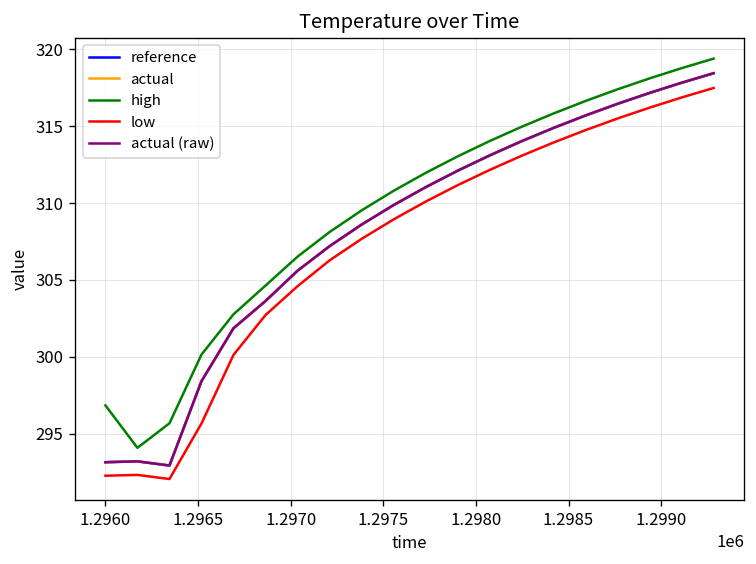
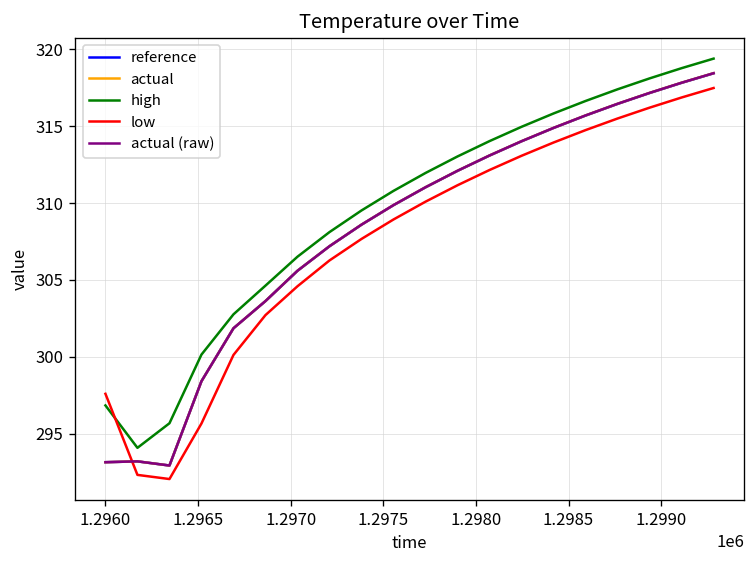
  {
    "high": {
      "1.2960": 296.8
    },
    "low": {
-     "1.2960": 292.3
+     "1.2960": 297.6
    }
  }
